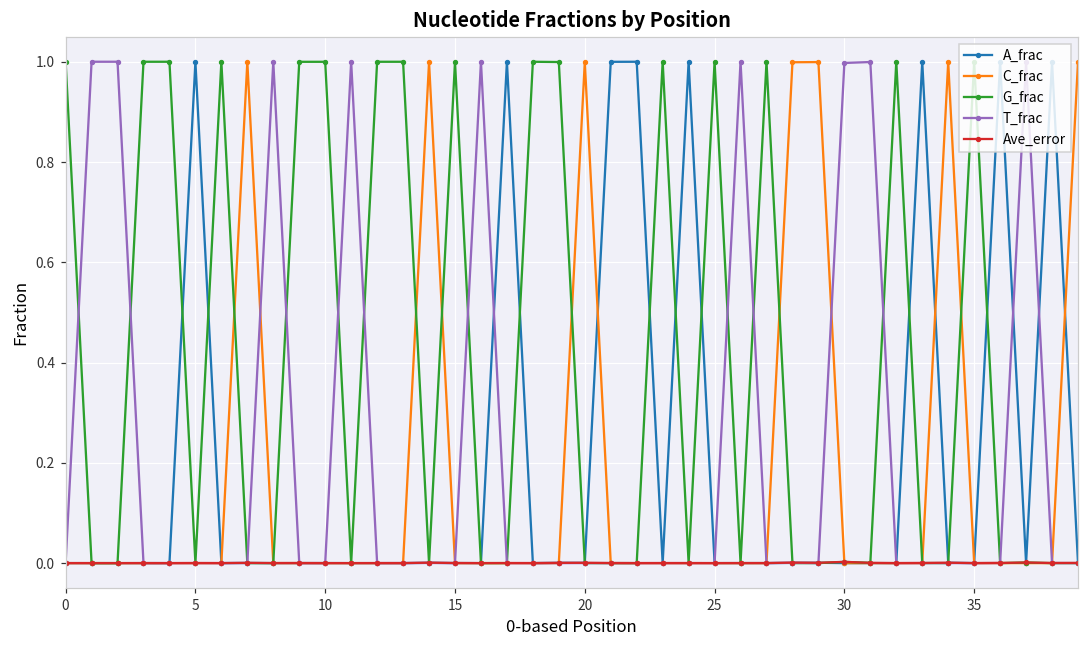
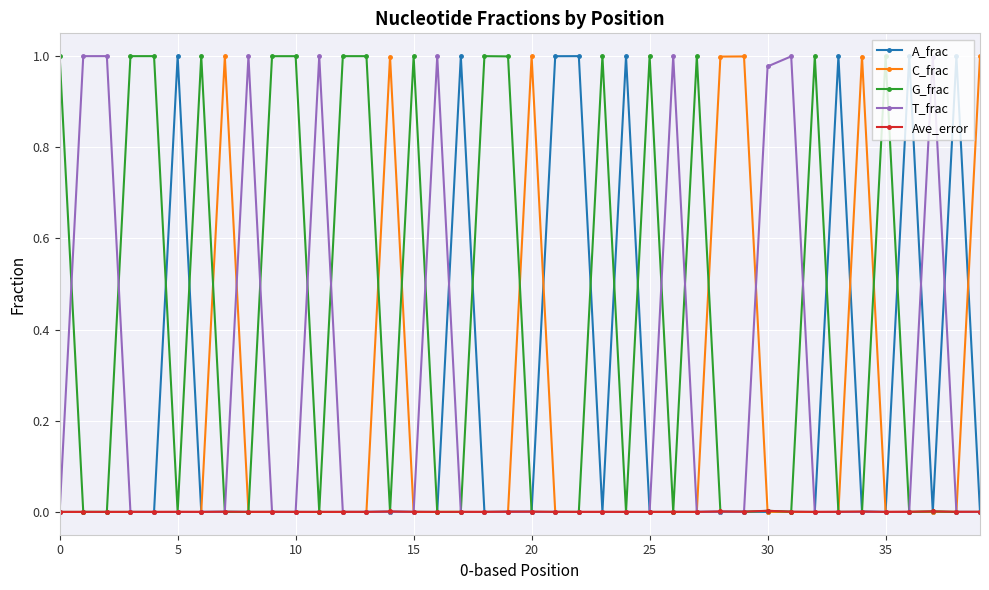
  {
    "A_frac": {
      "5": 1.00
    },
    "C_frac": {
      "20": 1.00
    },
    "G_frac": {
      "0": 1.00,
      "10": 1.00,
      "15": 1.00,
      "25": 1.00
    },
    "T_frac": {
-     "30": 1.00
+     "30": 0.98
    }
  }
